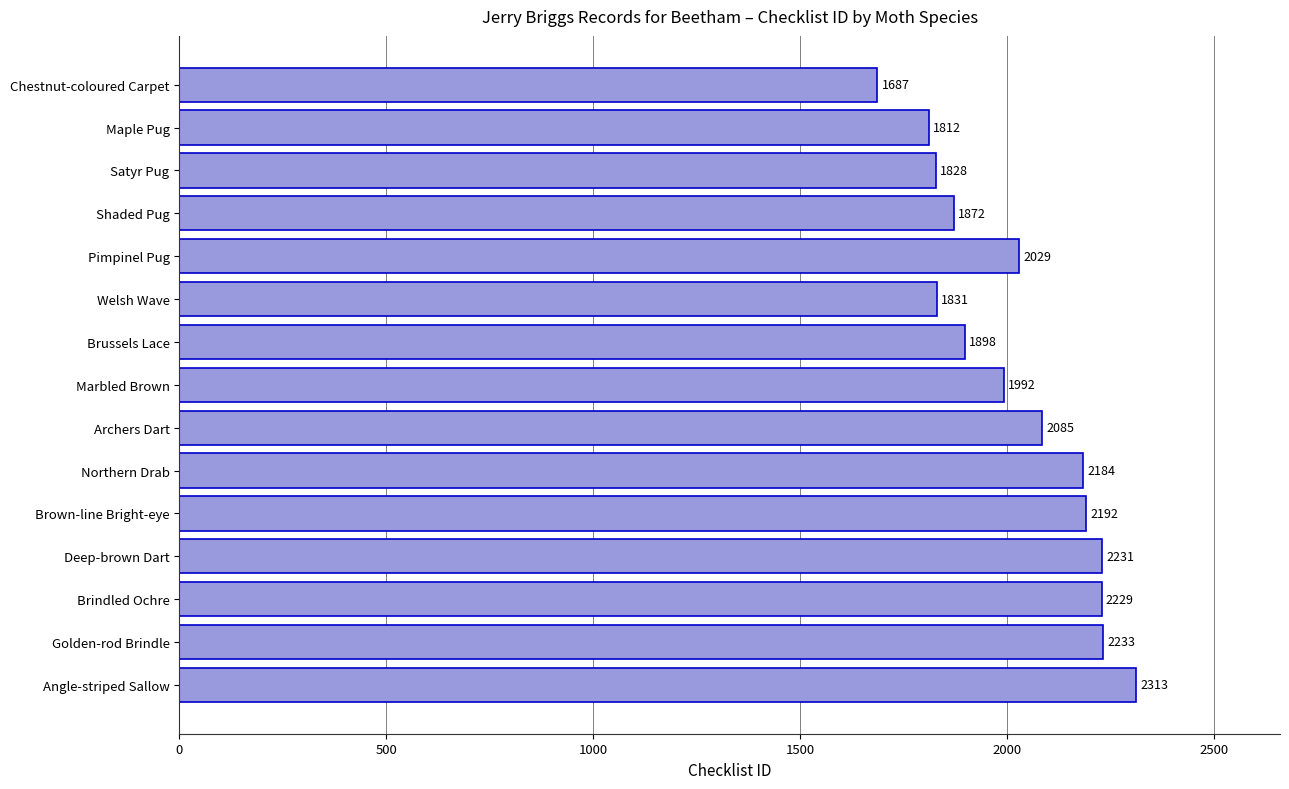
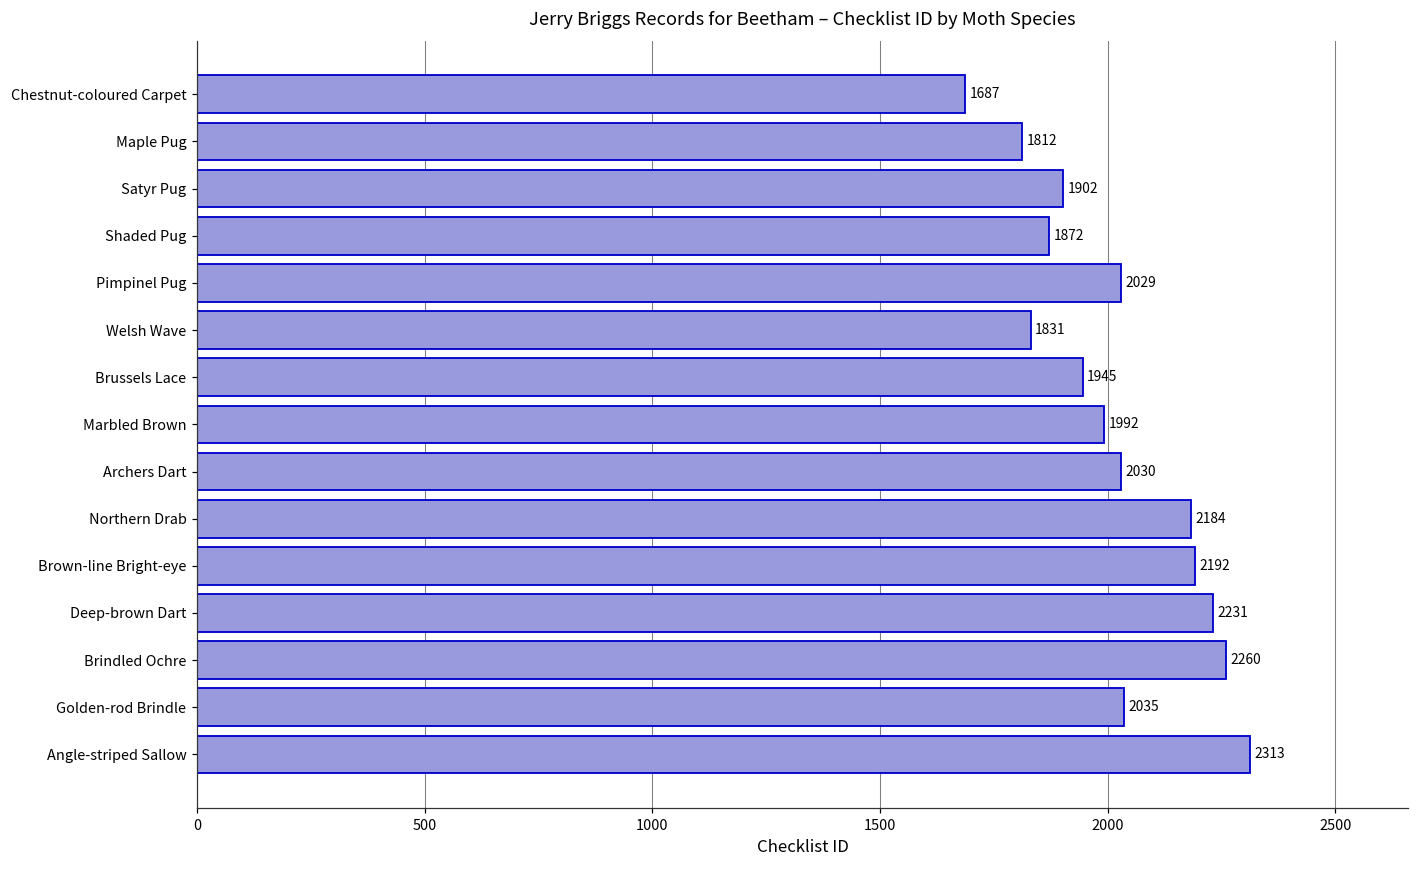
  {
    "Chestnut-coloured Carpet": 1687,
    "Maple Pug": 1812,
-   "Satyr Pug": 1828,
+   "Satyr Pug": 1902,
    "Shaded Pug": 1872,
    "Pimpinel Pug": 2029,
    "Welsh Wave": 1831,
-   "Brussels Lace": 1898,
+   "Brussels Lace": 1945,
    "Marbled Brown": 1992,
-   "Archers Dart": 2085,
+   "Archers Dart": 2030,
    "Northern Drab": 2184,
    "Brown-line Bright-eye": 2192,
    "Deep-brown Dart": 2231,
-   "Brindled Ochre": 2229,
-   "Golden-rod Brindle": 2233,
+   "Brindled Ochre": 2260,
+   "Golden-rod Brindle": 2035,
    "Angle-striped Sallow": 2313
  }
